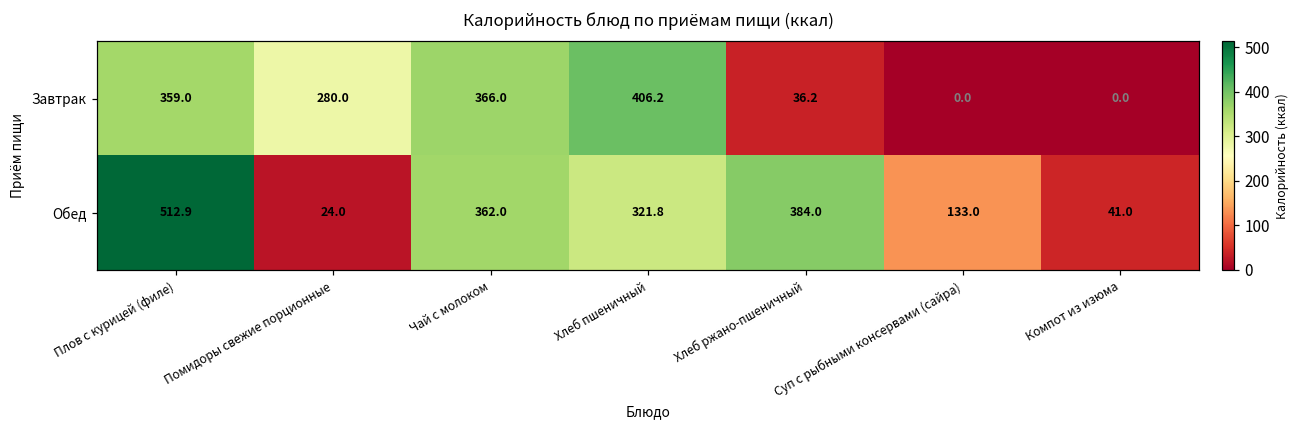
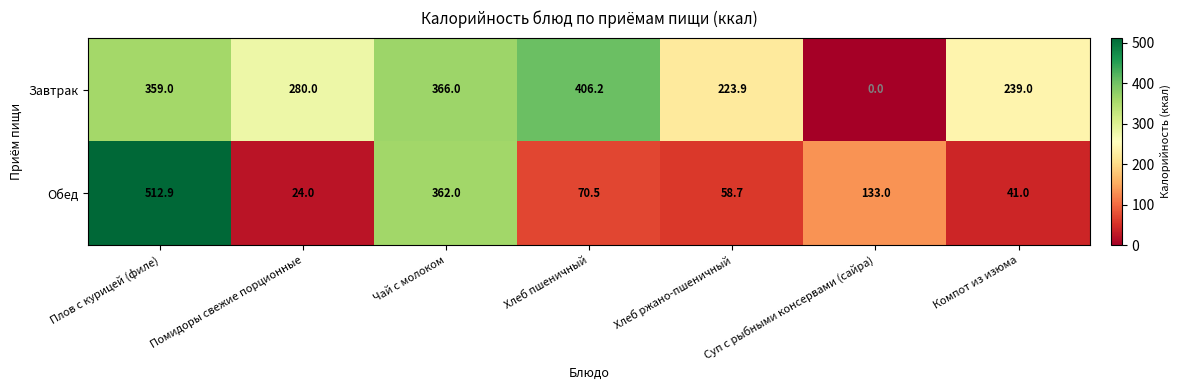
  {
    "Завтрак": {
      "Плов с курицей (филе)": 359.0,
      "Помидоры свежие порционные": 280.0,
      "Чай с молоком": 366.0,
      "Хлеб пшеничный": 406.2,
-     "Хлеб ржано-пшеничный": 36.2,
+     "Хлеб ржано-пшеничный": 223.9,
      "Суп с рыбными консервами (сайра)": 0.0,
-     "Компот из изюма": 0.0
+     "Компот из изюма": 239.0
    },
    "Обед": {
      "Плов с курицей (филе)": 512.9,
      "Помидоры свежие порционные": 24.0,
      "Чай с молоком": 362.0,
-     "Хлеб пшеничный": 321.8,
-     "Хлеб ржано-пшеничный": 384.0,
+     "Хлеб пшеничный": 70.5,
+     "Хлеб ржано-пшеничный": 58.7,
      "Суп с рыбными консервами (сайра)": 133.0,
      "Компот из изюма": 41.0
    }
  }
